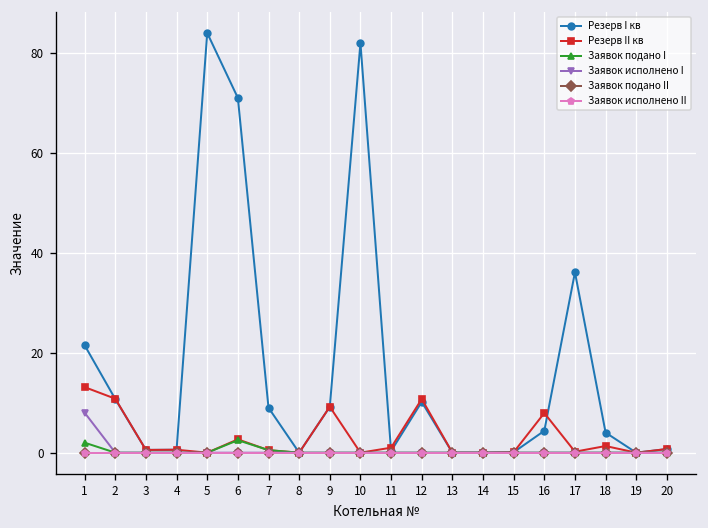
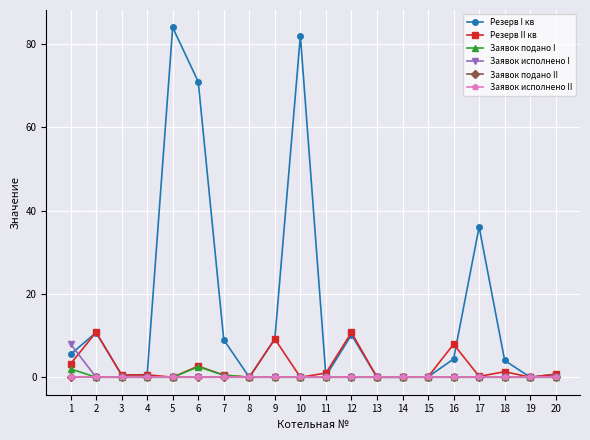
  {
    "Резерв I кв": {
-     "1": 22,
+     "1": 6,
      "5": 84,
      "6": 71,
      "7": 9,
      "10": 82,
      "16": 4,
      "17": 36,
      "18": 4
    },
    "Резерв II кв": {
-     "1": 13,
+     "1": 3,
      "11": 1,
      "16": 8,
      "18": 1
    },
    "Заявок подано I": {
      "1": 2
    },
    "Заявок исполнено I": {
      "1": 8
    },
    "Заявок исполнено II": {
      "1": 0
    }
  }
